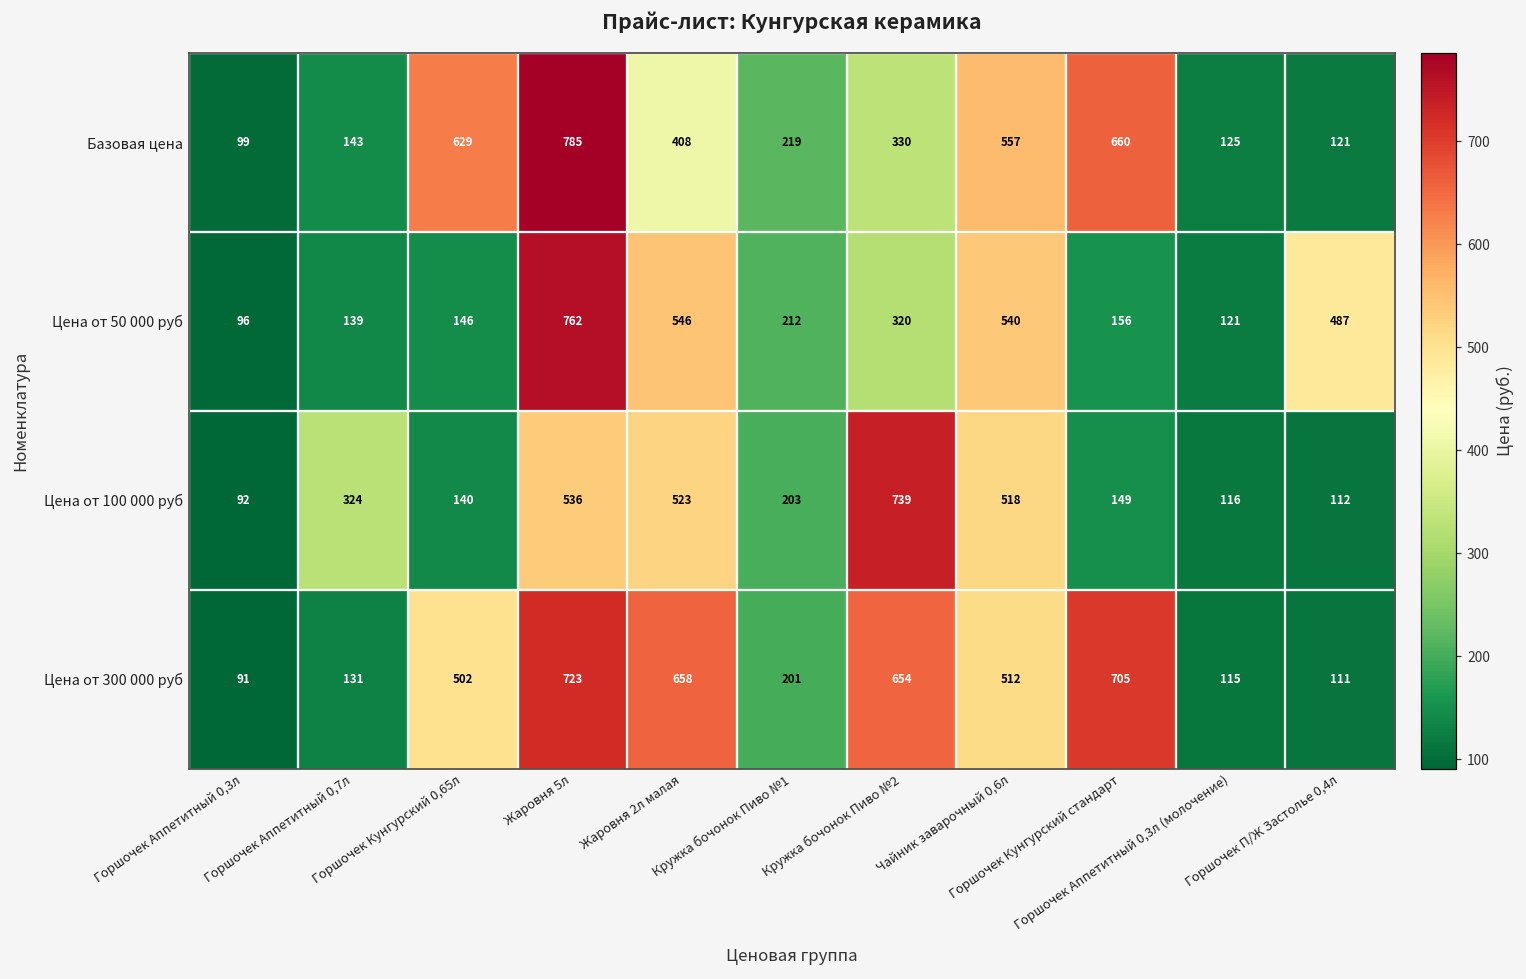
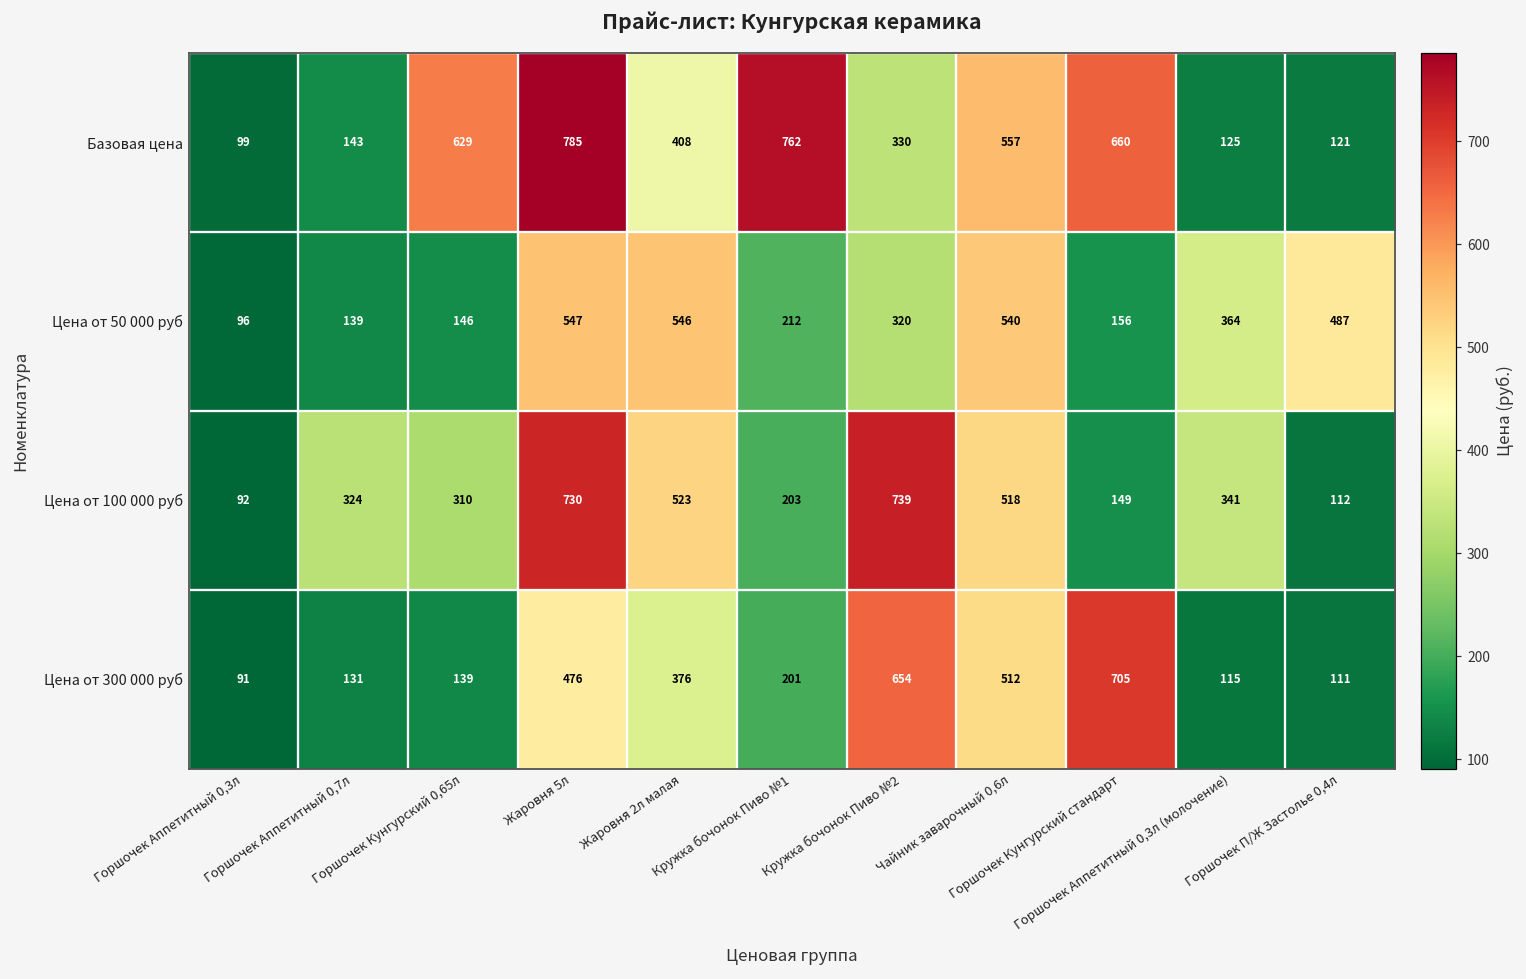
  {
    "Базовая цена": {
      "Горшочек Аппетитный 0,3л": 99,
      "Горшочек Аппетитный 0,7л": 143,
      "Горшочек Кунгурский 0,65л": 629,
      "Жаровня 5л": 785,
      "Жаровня 2л малая": 408,
-     "Кружка бочонок Пиво №1": 219,
+     "Кружка бочонок Пиво №1": 762,
      "Кружка бочонок Пиво №2": 330,
      "Чайник заварочный 0,6л": 557,
      "Горшочек Кунгурский стандарт": 660,
      "Горшочек Аппетитный 0,3л (молочение)": 125,
      "Горшочек П/Ж Застолье 0,4л": 121
    },
    "Цена от 50 000 руб": {
      "Горшочек Аппетитный 0,3л": 96,
      "Горшочек Аппетитный 0,7л": 139,
      "Горшочек Кунгурский 0,65л": 146,
-     "Жаровня 5л": 762,
+     "Жаровня 5л": 547,
      "Жаровня 2л малая": 546,
      "Кружка бочонок Пиво №1": 212,
      "Кружка бочонок Пиво №2": 320,
      "Чайник заварочный 0,6л": 540,
      "Горшочек Кунгурский стандарт": 156,
-     "Горшочек Аппетитный 0,3л (молочение)": 121,
+     "Горшочек Аппетитный 0,3л (молочение)": 364,
      "Горшочек П/Ж Застолье 0,4л": 487
    },
    "Цена от 100 000 руб": {
      "Горшочек Аппетитный 0,3л": 92,
      "Горшочек Аппетитный 0,7л": 324,
-     "Горшочек Кунгурский 0,65л": 140,
-     "Жаровня 5л": 536,
+     "Горшочек Кунгурский 0,65л": 310,
+     "Жаровня 5л": 730,
      "Жаровня 2л малая": 523,
      "Кружка бочонок Пиво №1": 203,
      "Кружка бочонок Пиво №2": 739,
      "Чайник заварочный 0,6л": 518,
      "Горшочек Кунгурский стандарт": 149,
-     "Горшочек Аппетитный 0,3л (молочение)": 116,
+     "Горшочек Аппетитный 0,3л (молочение)": 341,
      "Горшочек П/Ж Застолье 0,4л": 112
    },
    "Цена от 300 000 руб": {
      "Горшочек Аппетитный 0,3л": 91,
      "Горшочек Аппетитный 0,7л": 131,
-     "Горшочек Кунгурский 0,65л": 502,
-     "Жаровня 5л": 723,
-     "Жаровня 2л малая": 658,
+     "Горшочек Кунгурский 0,65л": 139,
+     "Жаровня 5л": 476,
+     "Жаровня 2л малая": 376,
      "Кружка бочонок Пиво №1": 201,
      "Кружка бочонок Пиво №2": 654,
      "Чайник заварочный 0,6л": 512,
      "Горшочек Кунгурский стандарт": 705,
      "Горшочек Аппетитный 0,3л (молочение)": 115,
      "Горшочек П/Ж Застолье 0,4л": 111
    }
  }
